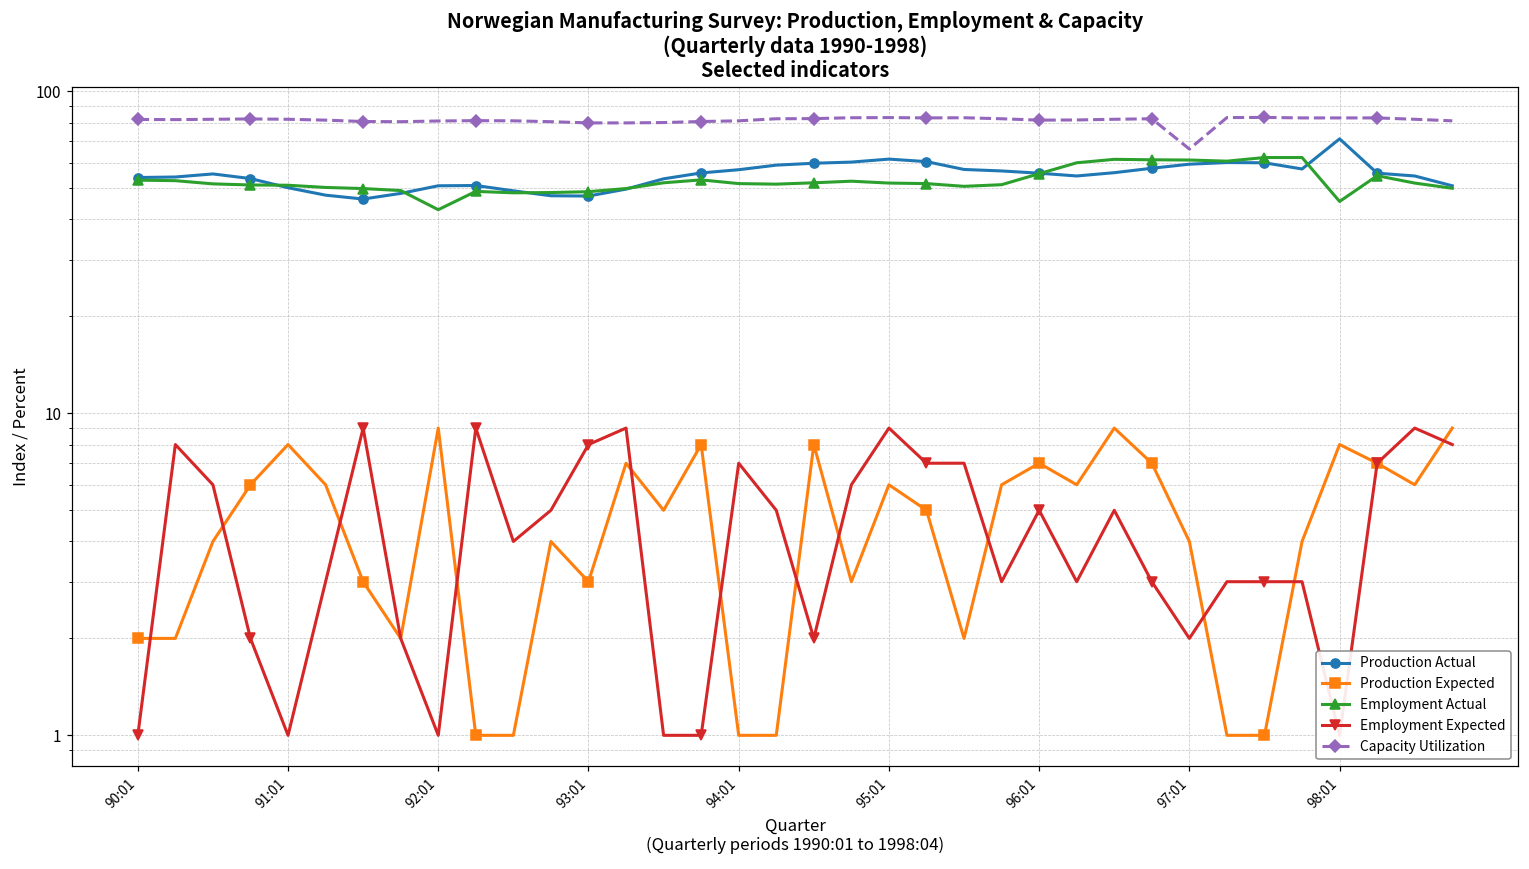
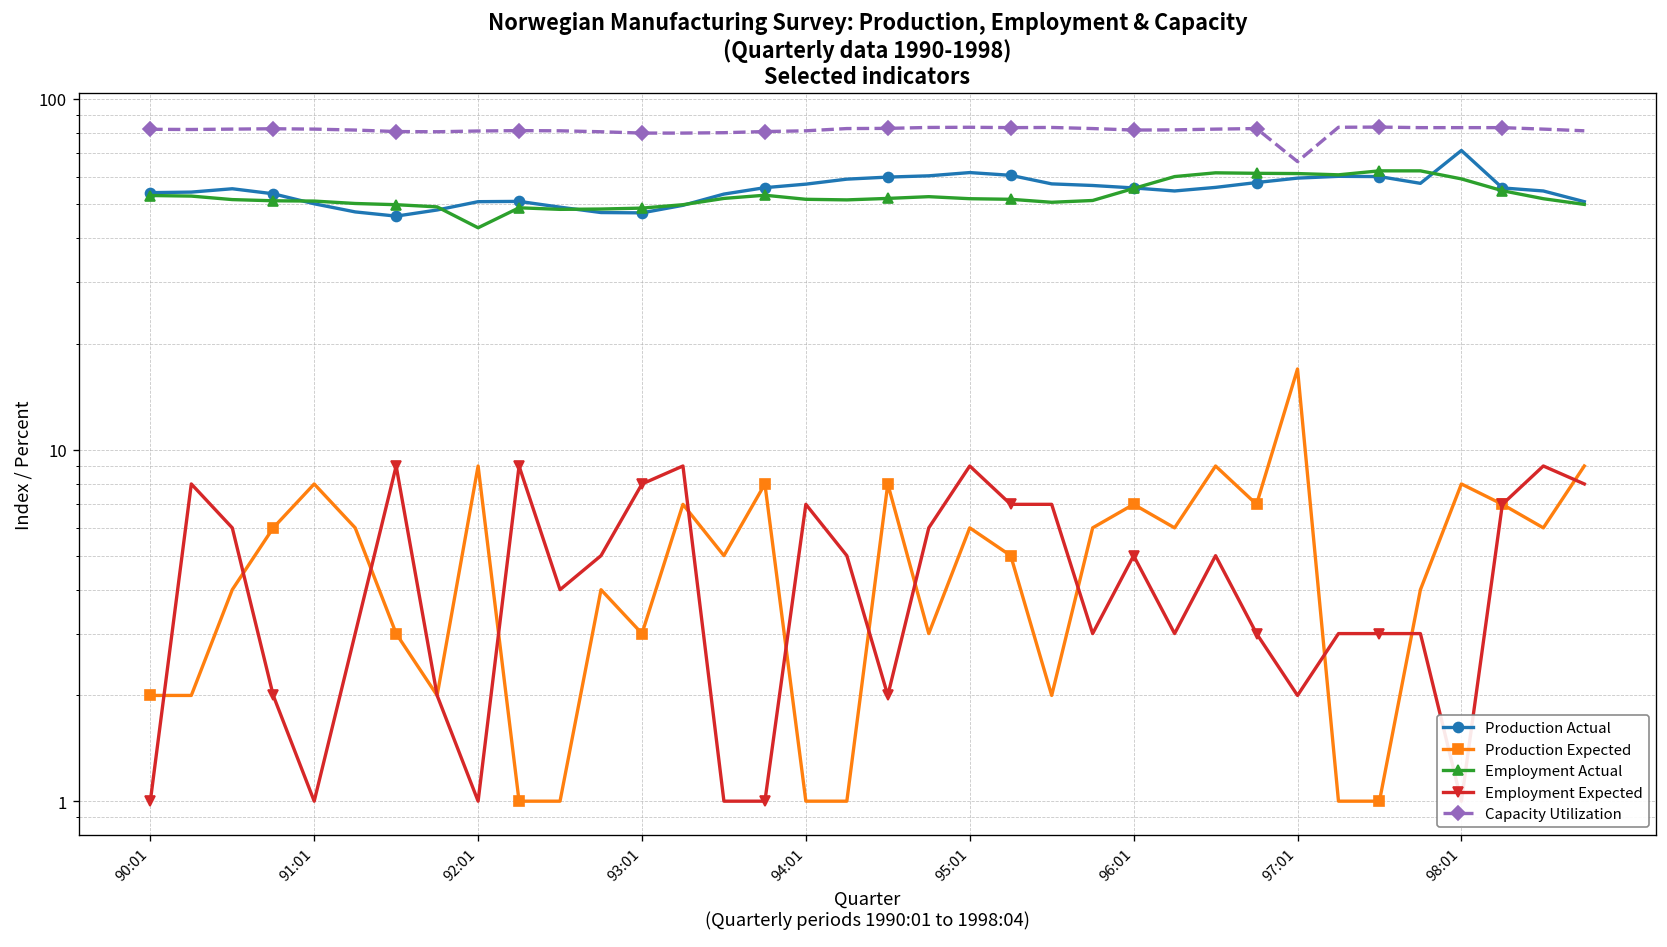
  {
    "Production Actual": {
      "92:01": 51,
      "93:01": 47,
      "94:01": 57,
      "95:01": 62,
      "97:01": 59,
      "98:01": 71
    },
    "Production Expected": {
      "90:01": 2,
      "91:01": 8,
      "92:01": 9,
      "93:01": 3,
      "94:01": 1,
      "95:01": 6,
      "96:01": 7,
-     "97:01": 4,
+     "97:01": 17,
      "98:01": 8
    },
    "Employment Actual": {
      "92:01": 43,
      "93:01": 49,
      "94:01": 52,
      "95:01": 52,
      "97:01": 61,
-     "98:01": 46
+     "98:01": 59
    },
    "Employment Expected": {
      "90:01": 1,
      "91:01": 1,
      "92:01": 1,
      "93:01": 8,
      "94:01": 7,
      "95:01": 9,
      "96:01": 5,
      "97:01": 2
    },
    "Capacity Utilization": {
      "90:01": 82,
      "91:01": 82,
      "92:01": 81,
      "93:01": 80,
      "94:01": 81,
      "95:01": 83,
      "96:01": 81,
      "97:01": 66,
      "98:01": 83
    }
  }
